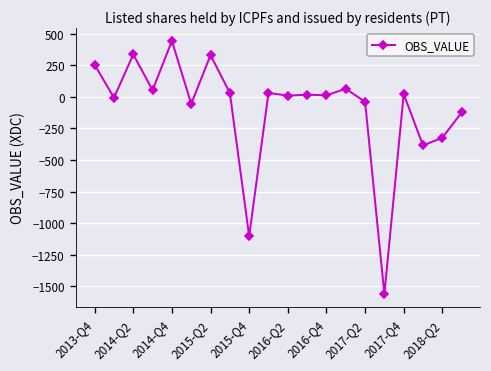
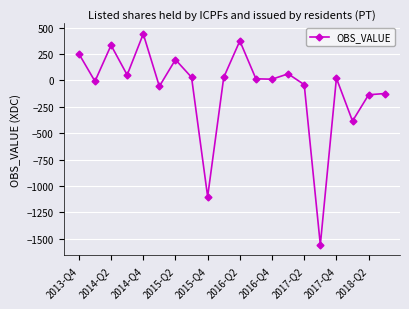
  {
    "2013-Q4": 250,
    "2014-Q2": 330,
    "2014-Q4": 440,
-   "2015-Q2": 330,
+   "2015-Q2": 200,
    "2015-Q4": -1100,
-   "2016-Q2": 10,
+   "2016-Q2": 380,
    "2016-Q4": 10,
    "2017-Q2": -40,
    "2017-Q4": 20,
-   "2018-Q2": -320
+   "2018-Q2": -140
  }
